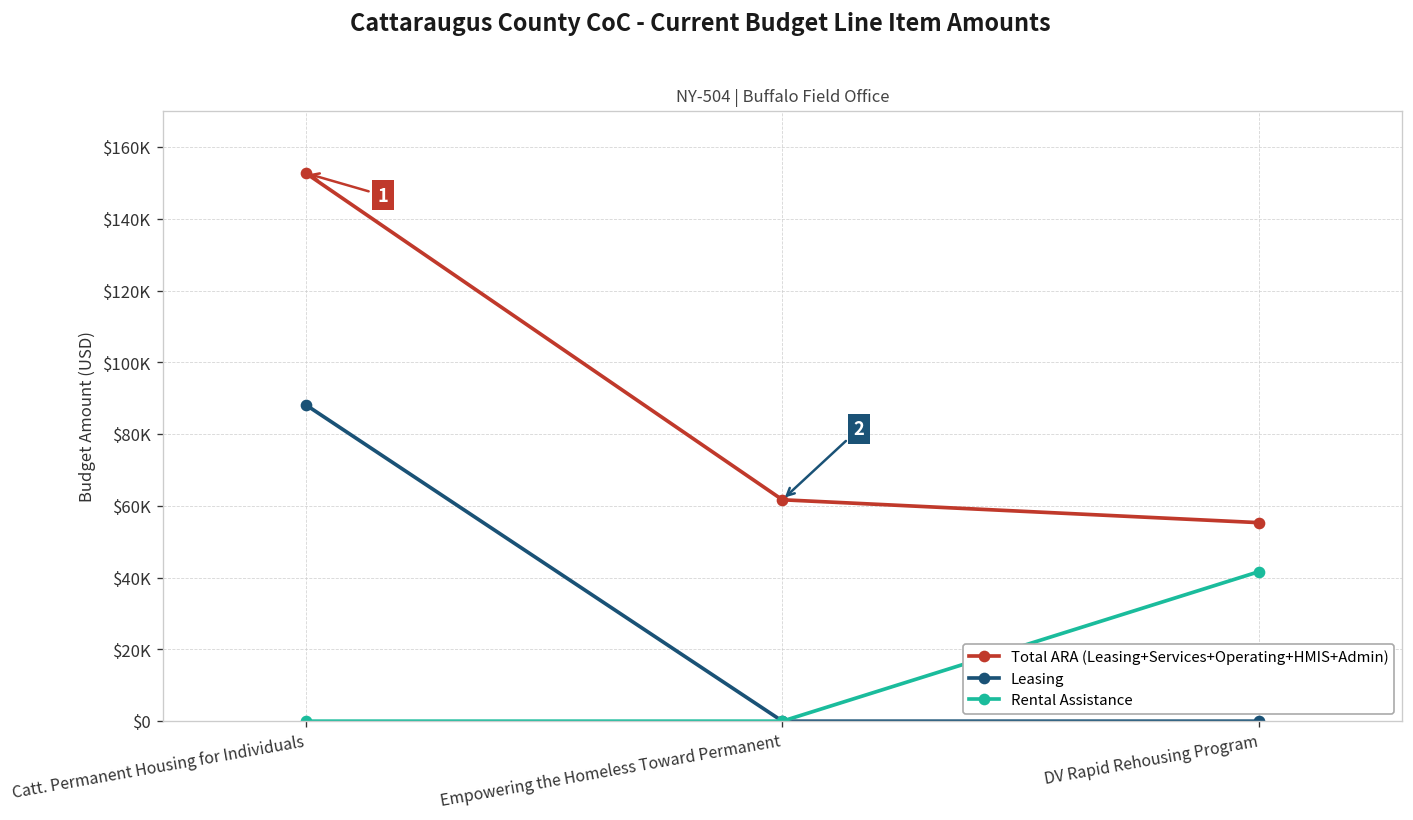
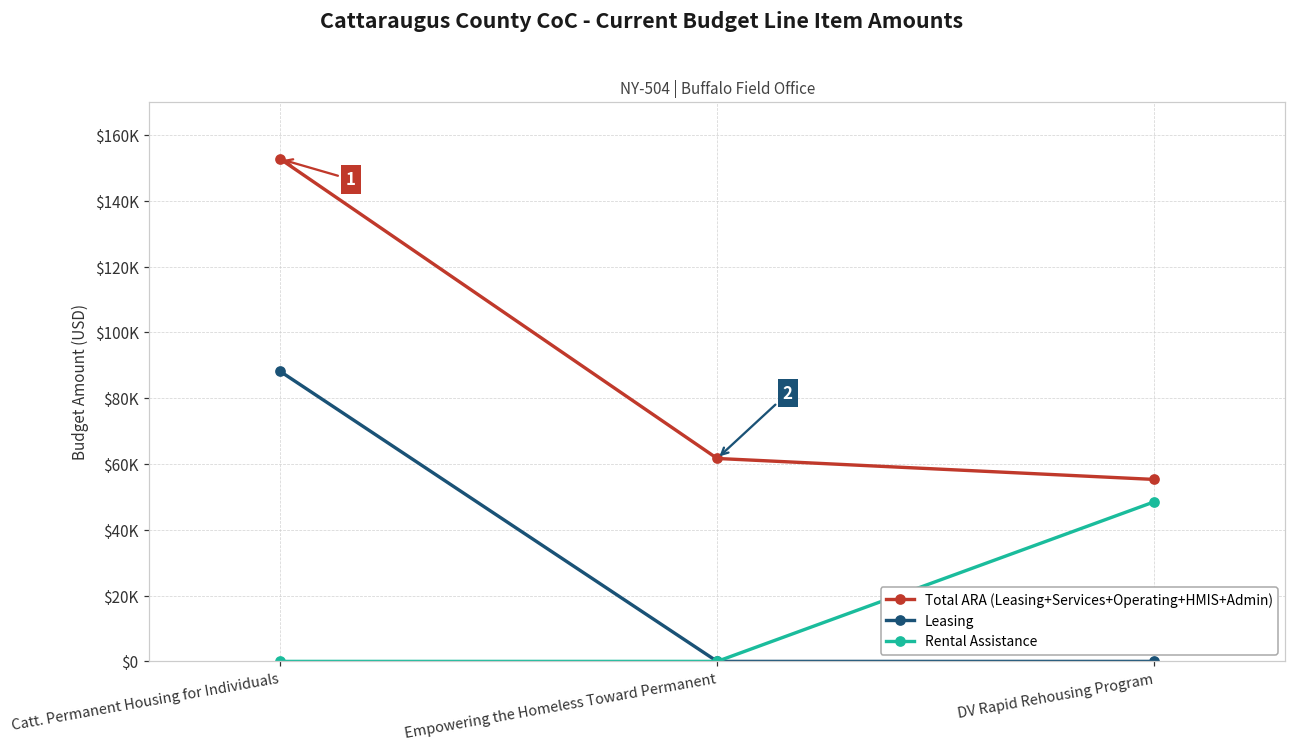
  {
    "Total ARA (Leasing+Services+Operating+HMIS+Admin)": {
      "Catt. Permanent Housing for Individuals": "$153000",
      "Empowering the Homeless Toward Permanent": "$62000",
      "DV Rapid Rehousing Program": "$55000"
    },
    "Leasing": {
      "Catt. Permanent Housing for Individuals": "$88000",
      "DV Rapid Rehousing Program": "$0"
    },
    "Rental Assistance": {
      "Catt. Permanent Housing for Individuals": "$0",
-     "DV Rapid Rehousing Program": "$42000"
+     "DV Rapid Rehousing Program": "$48000"
    }
  }
